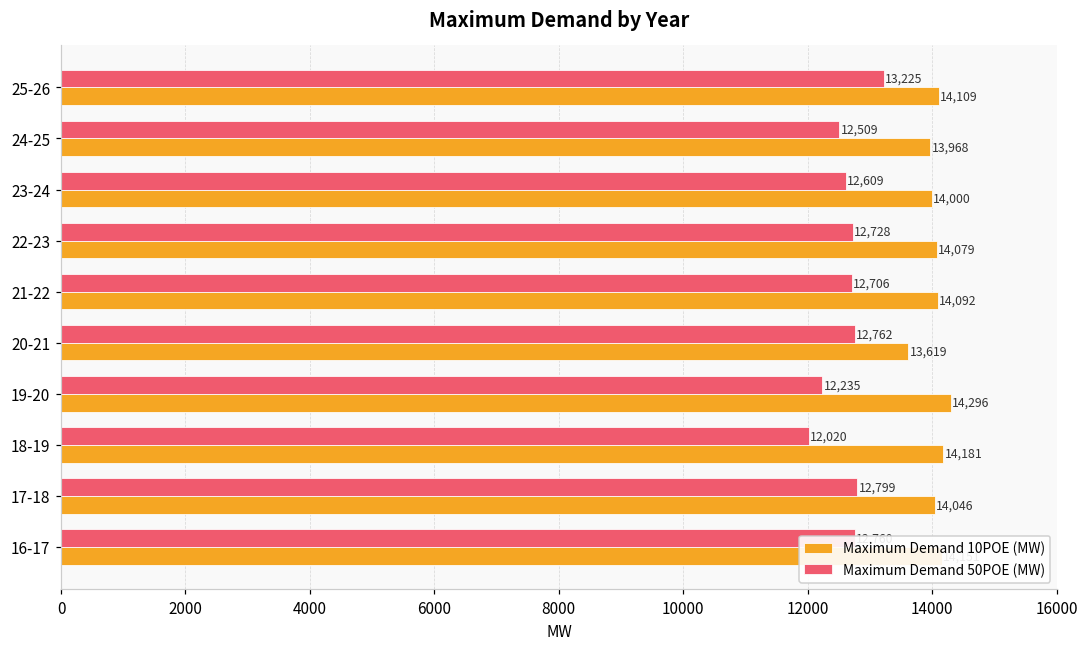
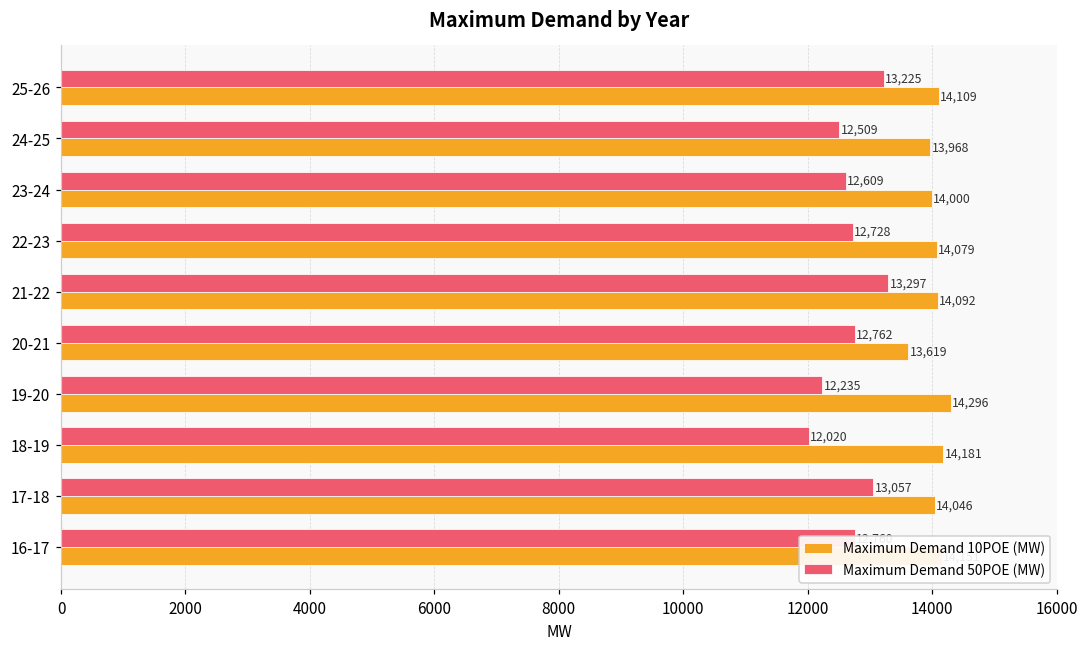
  {
    "Maximum Demand 10POE (MW)": {
      "25-26": "14,109",
      "24-25": "13,968",
      "23-24": "14,000",
      "22-23": "14,079",
      "21-22": "14,092",
      "20-21": "13,619",
      "19-20": "14,296",
      "18-19": "14,181",
      "17-18": "14,046"
    },
    "Maximum Demand 50POE (MW)": {
      "25-26": "13,225",
      "24-25": "12,509",
      "23-24": "12,609",
      "22-23": "12,728",
-     "21-22": "12,706",
+     "21-22": "13,297",
      "20-21": "12,762",
      "19-20": "12,235",
      "18-19": "12,020",
-     "17-18": "12,799"
+     "17-18": "13,057"
    }
  }
